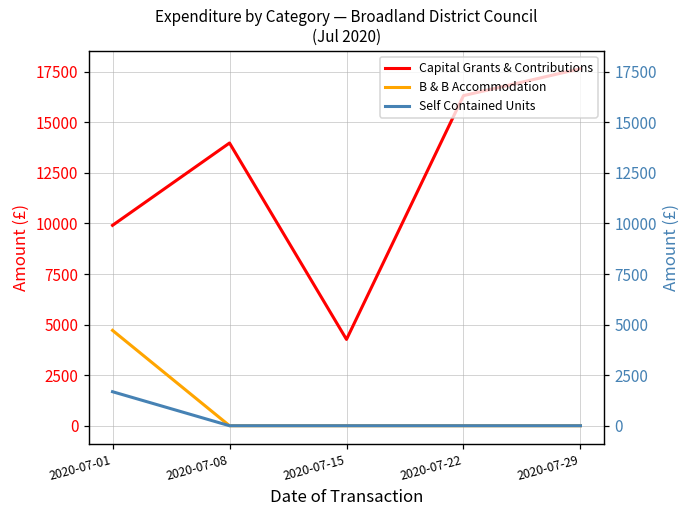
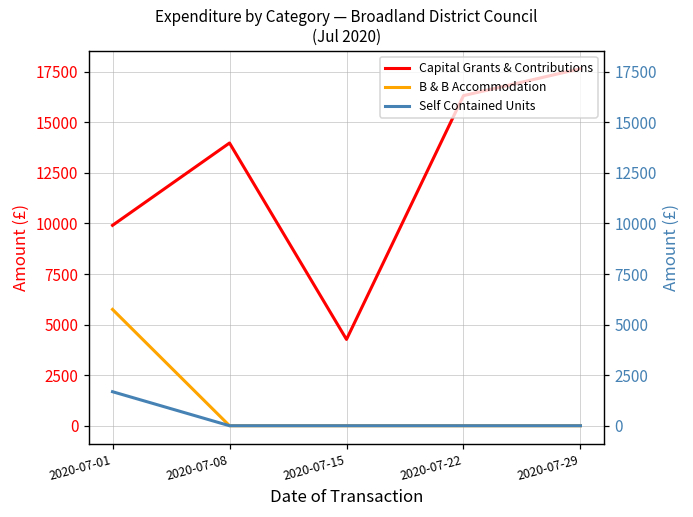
  {
    "Capital Grants & Contributions": {
      "2020-07-01": 9900,
      "2020-07-08": 14000,
      "2020-07-15": 4300
    },
    "B & B Accommodation": {
-     "2020-07-01": 4700
+     "2020-07-01": 5700
    },
    "Self Contained Units": {
      "2020-07-01": 1700
    }
  }
